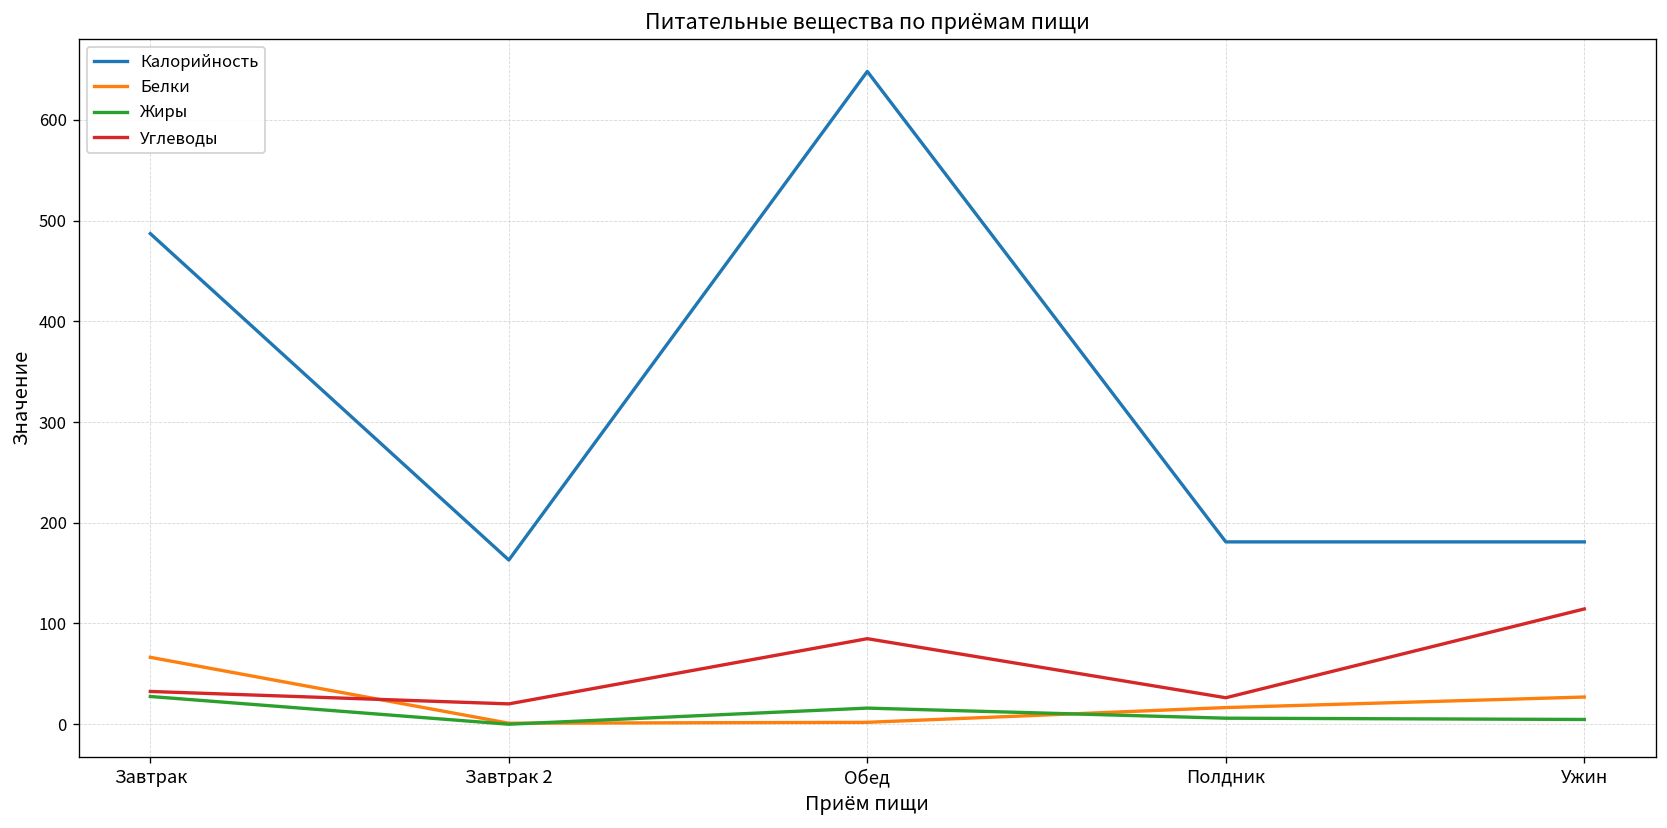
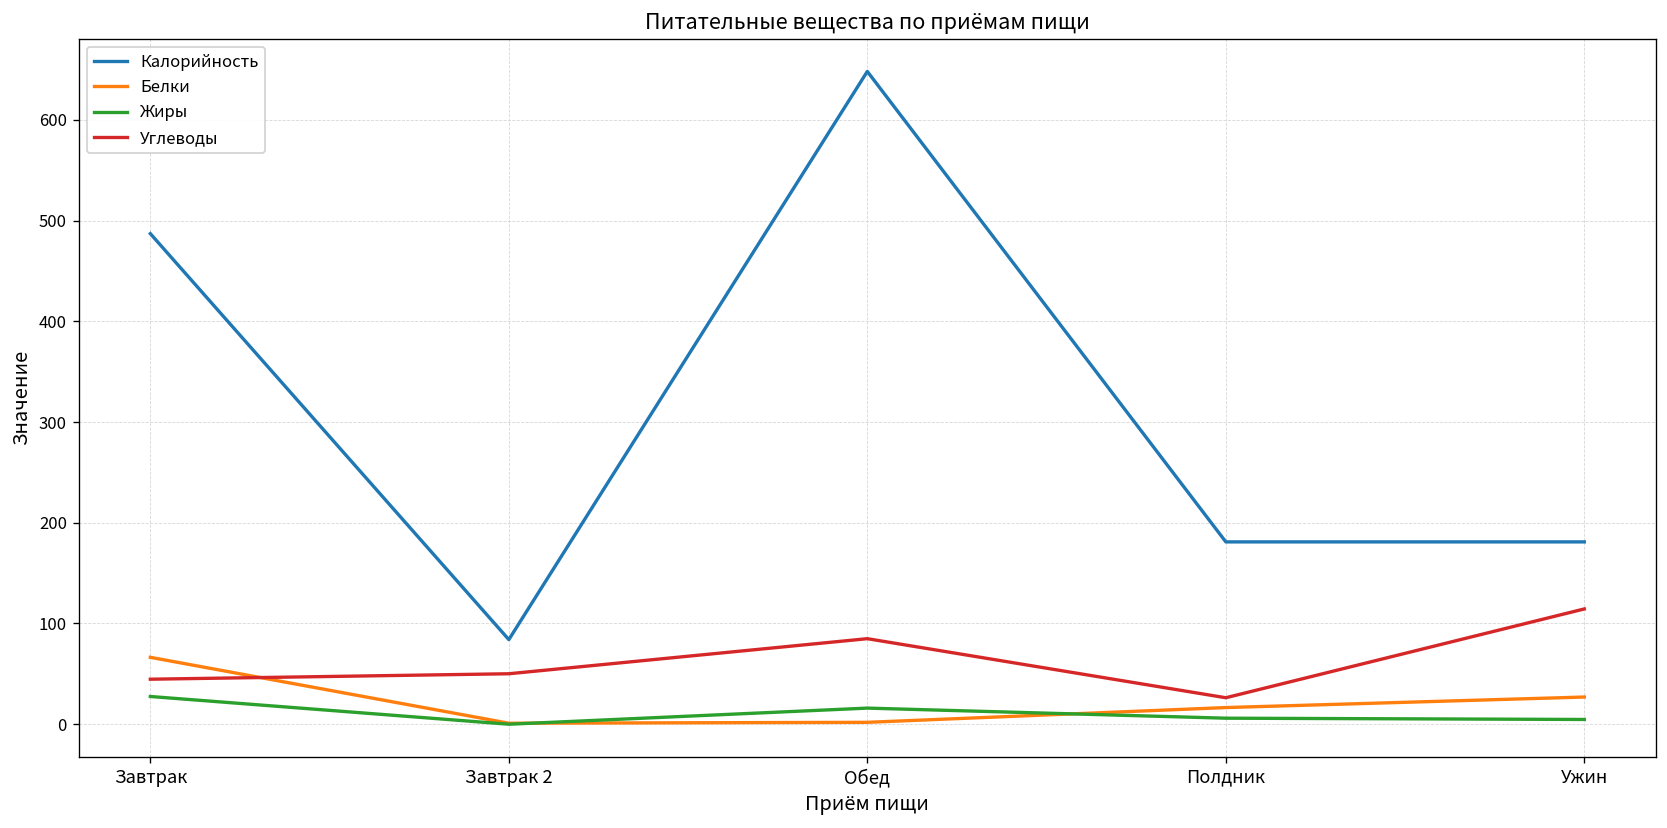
  {
    "Калорийность": {
      "Завтрак": 490,
-     "Завтрак 2": 160,
+     "Завтрак 2": 80,
      "Обед": 650,
      "Полдник": 180,
      "Ужин": 180
    },
    "Белки": {
      "Завтрак": 70,
      "Обед": 0,
      "Полдник": 20,
      "Ужин": 30
    },
    "Жиры": {
      "Завтрак": 30,
      "Обед": 20,
      "Полдник": 10,
      "Ужин": 0
    },
    "Углеводы": {
-     "Завтрак": 30,
-     "Завтрак 2": 20,
+     "Завтрак": 40,
+     "Завтрак 2": 50,
      "Обед": 80,
      "Полдник": 30,
      "Ужин": 110
    }
  }
